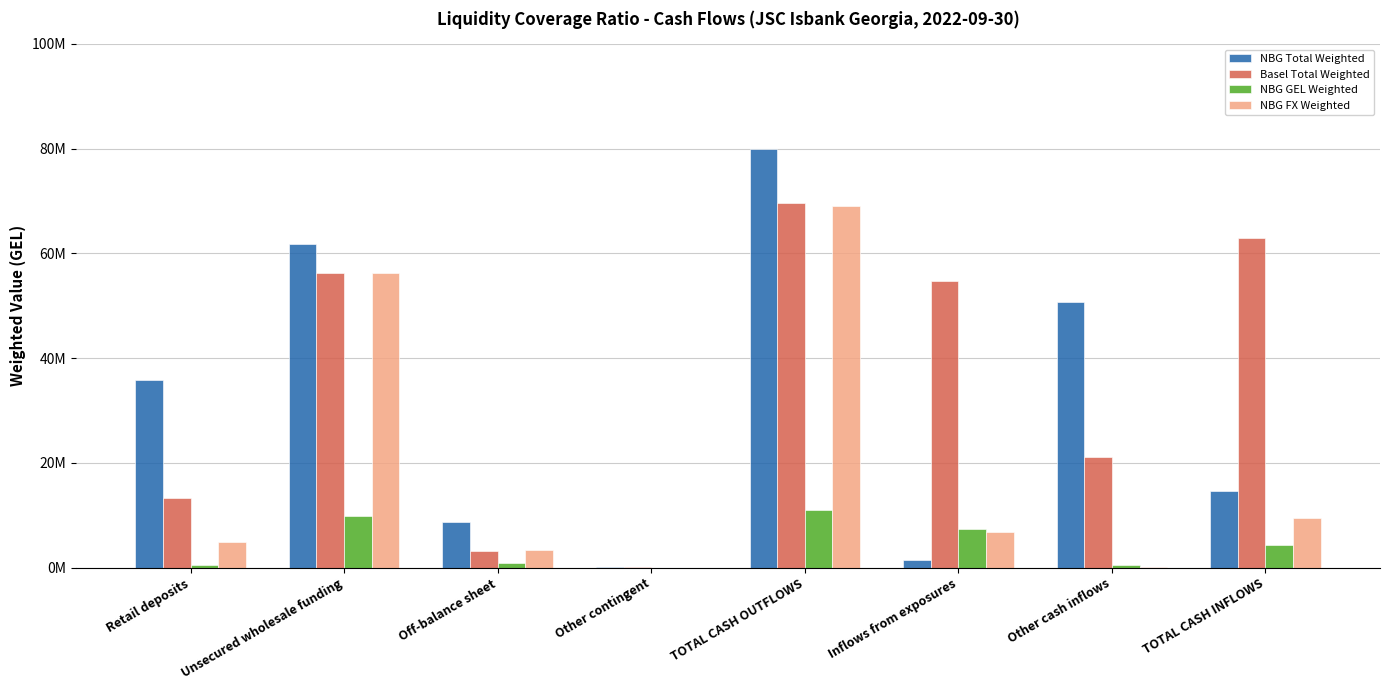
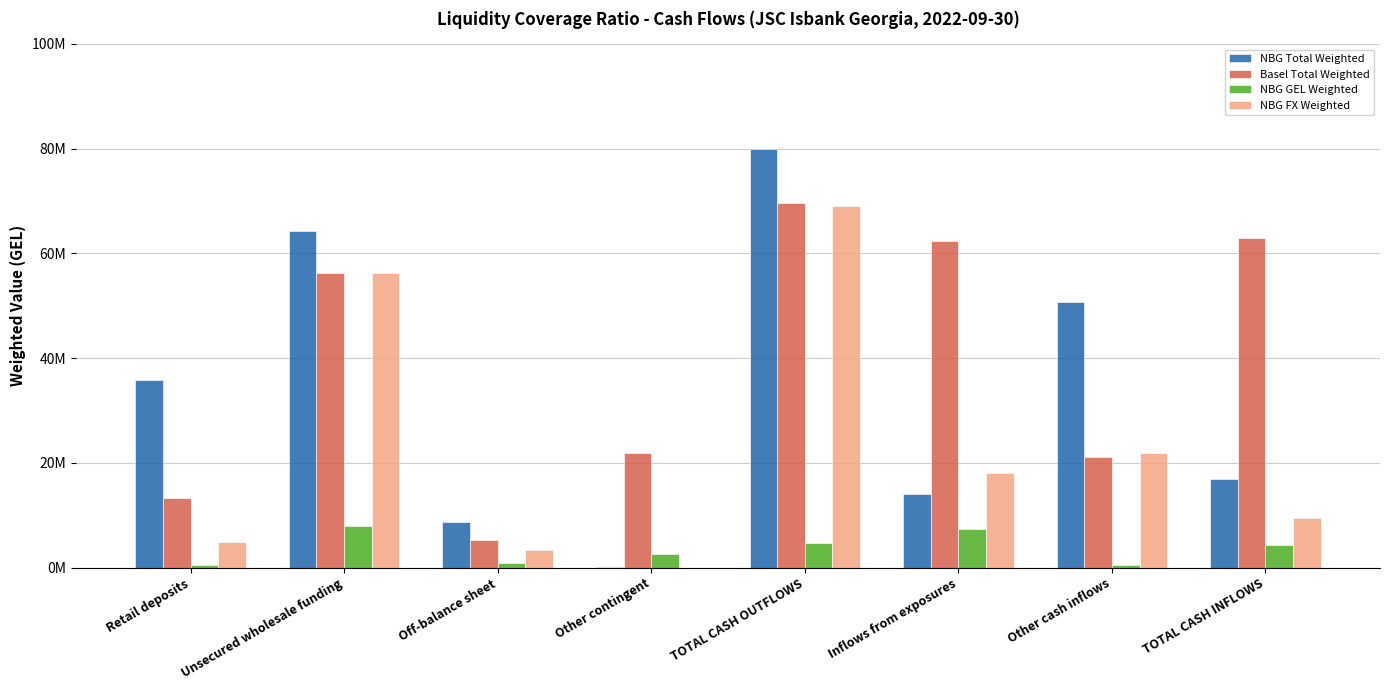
  {
    "NBG Total Weighted": {
      "Retail deposits": 36000000,
-     "Unsecured wholesale funding": 62000000,
+     "Unsecured wholesale funding": 64000000,
      "Off-balance sheet": 9000000,
      "TOTAL CASH OUTFLOWS": 80000000,
-     "Inflows from exposures": 2000000,
+     "Inflows from exposures": 14000000,
      "Other cash inflows": 51000000,
-     "TOTAL CASH INFLOWS": 15000000
+     "TOTAL CASH INFLOWS": 17000000
    },
    "Basel Total Weighted": {
      "Retail deposits": 13000000,
      "Unsecured wholesale funding": 56000000,
-     "Off-balance sheet": 3000000,
-     "Other contingent": 0,
+     "Off-balance sheet": 5000000,
+     "Other contingent": 22000000,
      "TOTAL CASH OUTFLOWS": 70000000,
-     "Inflows from exposures": 55000000,
+     "Inflows from exposures": 62000000,
      "Other cash inflows": 21000000,
      "TOTAL CASH INFLOWS": 63000000
    },
    "NBG GEL Weighted": {
-     "Unsecured wholesale funding": 10000000,
+     "Unsecured wholesale funding": 8000000,
      "Off-balance sheet": 1000000,
-     "Other contingent": 0,
-     "TOTAL CASH OUTFLOWS": 11000000,
+     "Other contingent": 3000000,
+     "TOTAL CASH OUTFLOWS": 5000000,
      "Inflows from exposures": 7000000,
      "TOTAL CASH INFLOWS": 4000000
    },
    "NBG FX Weighted": {
      "Retail deposits": 5000000,
      "Unsecured wholesale funding": 56000000,
      "Off-balance sheet": 3000000,
      "TOTAL CASH OUTFLOWS": 69000000,
-     "Inflows from exposures": 7000000,
-     "Other cash inflows": 0,
+     "Inflows from exposures": 18000000,
+     "Other cash inflows": 22000000,
      "TOTAL CASH INFLOWS": 10000000
    }
  }
